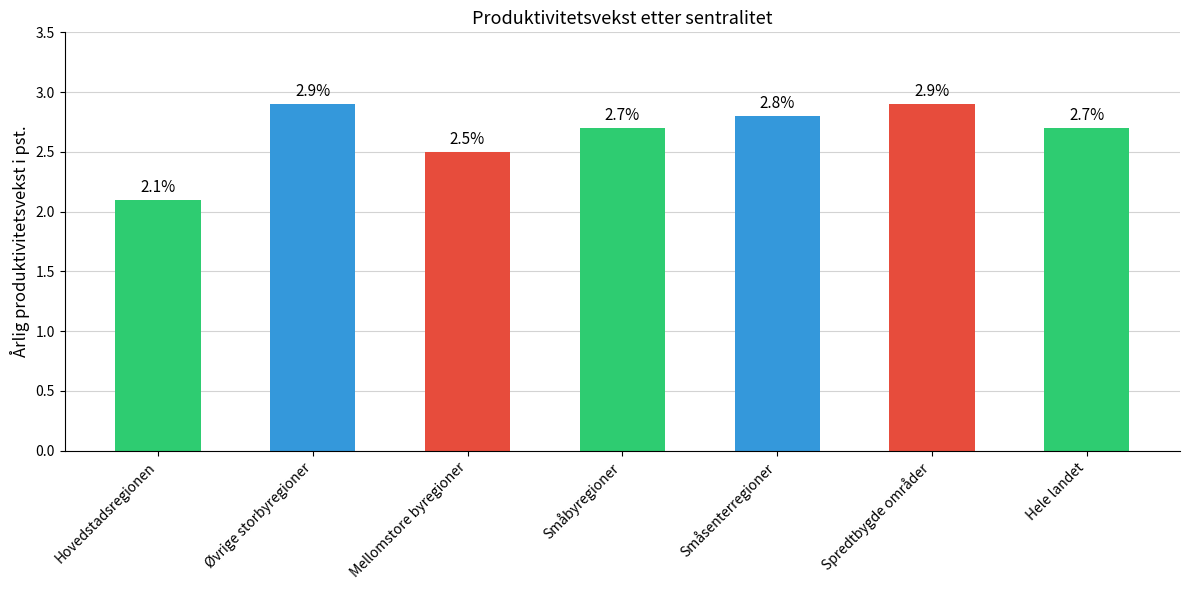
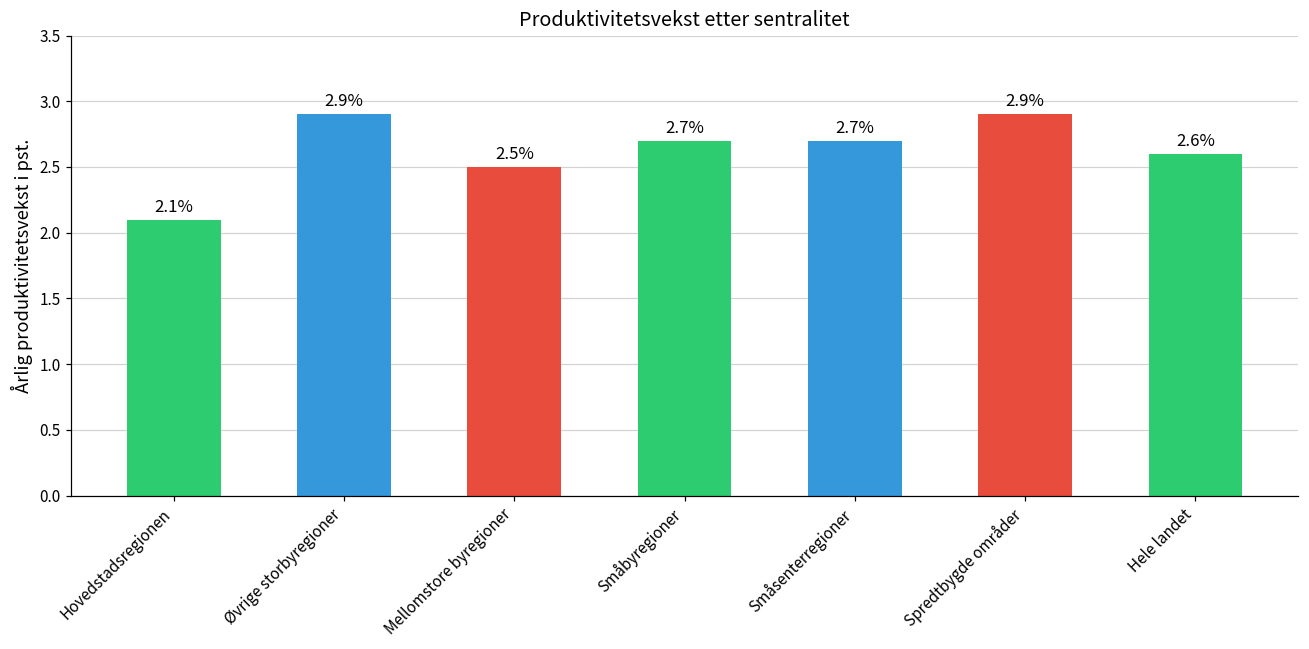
  {
    "Hovedstadsregionen": "2.1%",
    "Øvrige storbyregioner": "2.9%",
    "Mellomstore byregioner": "2.5%",
    "Småbyregioner": "2.7%",
-   "Småsenterregioner": "2.8%",
+   "Småsenterregioner": "2.7%",
    "Spredtbygde områder": "2.9%",
-   "Hele landet": "2.7%"
+   "Hele landet": "2.6%"
  }
